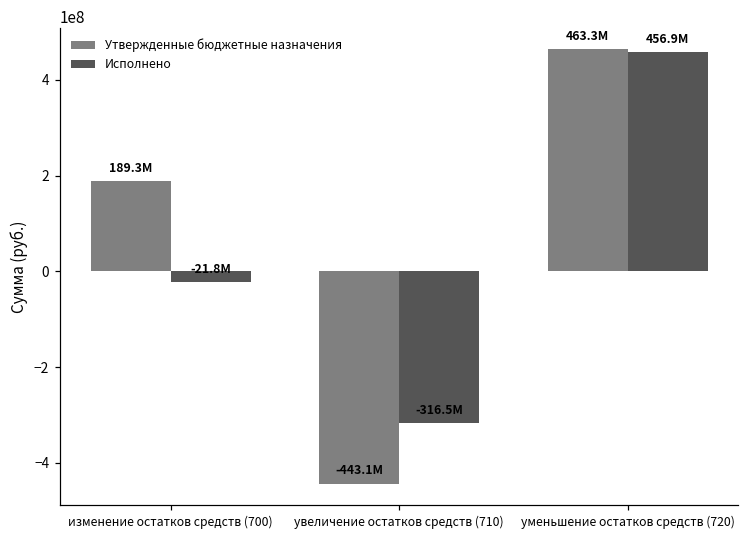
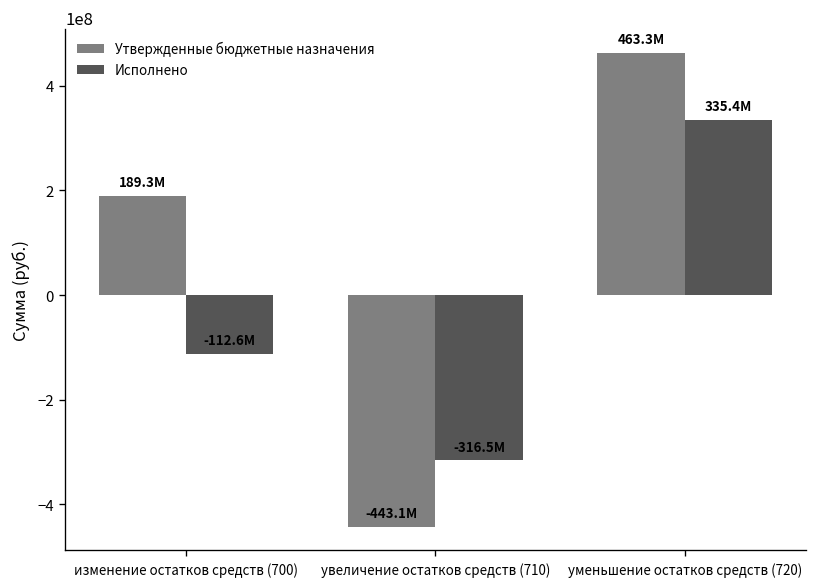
  {
    "Утвержденные бюджетные назначения": {
      "изменение остатков средств (700)": "189.3M",
      "увеличение остатков средств (710)": "-443.1M",
      "уменьшение остатков средств (720)": "463.3M"
    },
    "Исполнено": {
-     "изменение остатков средств (700)": "-21.8M",
+     "изменение остатков средств (700)": "-112.6M",
      "увеличение остатков средств (710)": "-316.5M",
-     "уменьшение остатков средств (720)": "456.9M"
+     "уменьшение остатков средств (720)": "335.4M"
    }
  }
